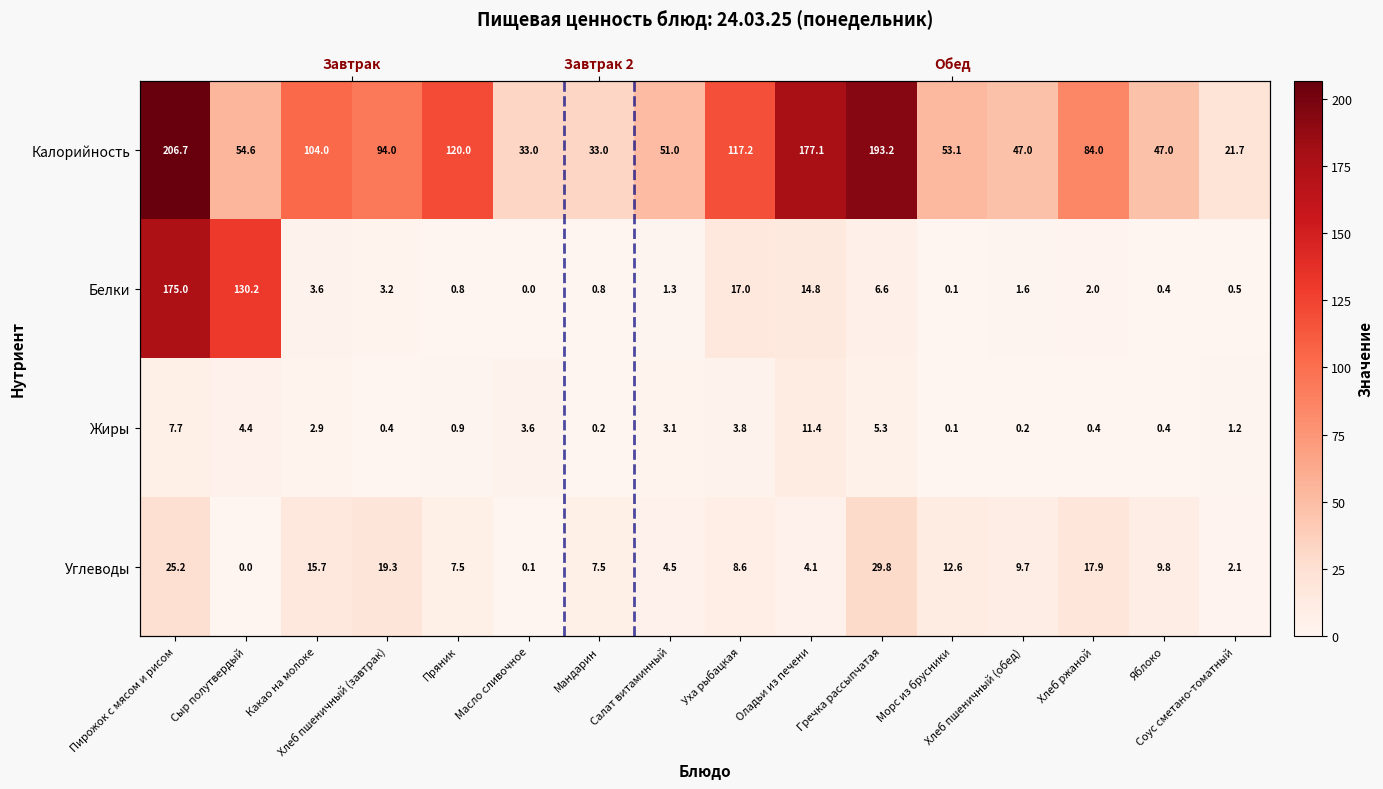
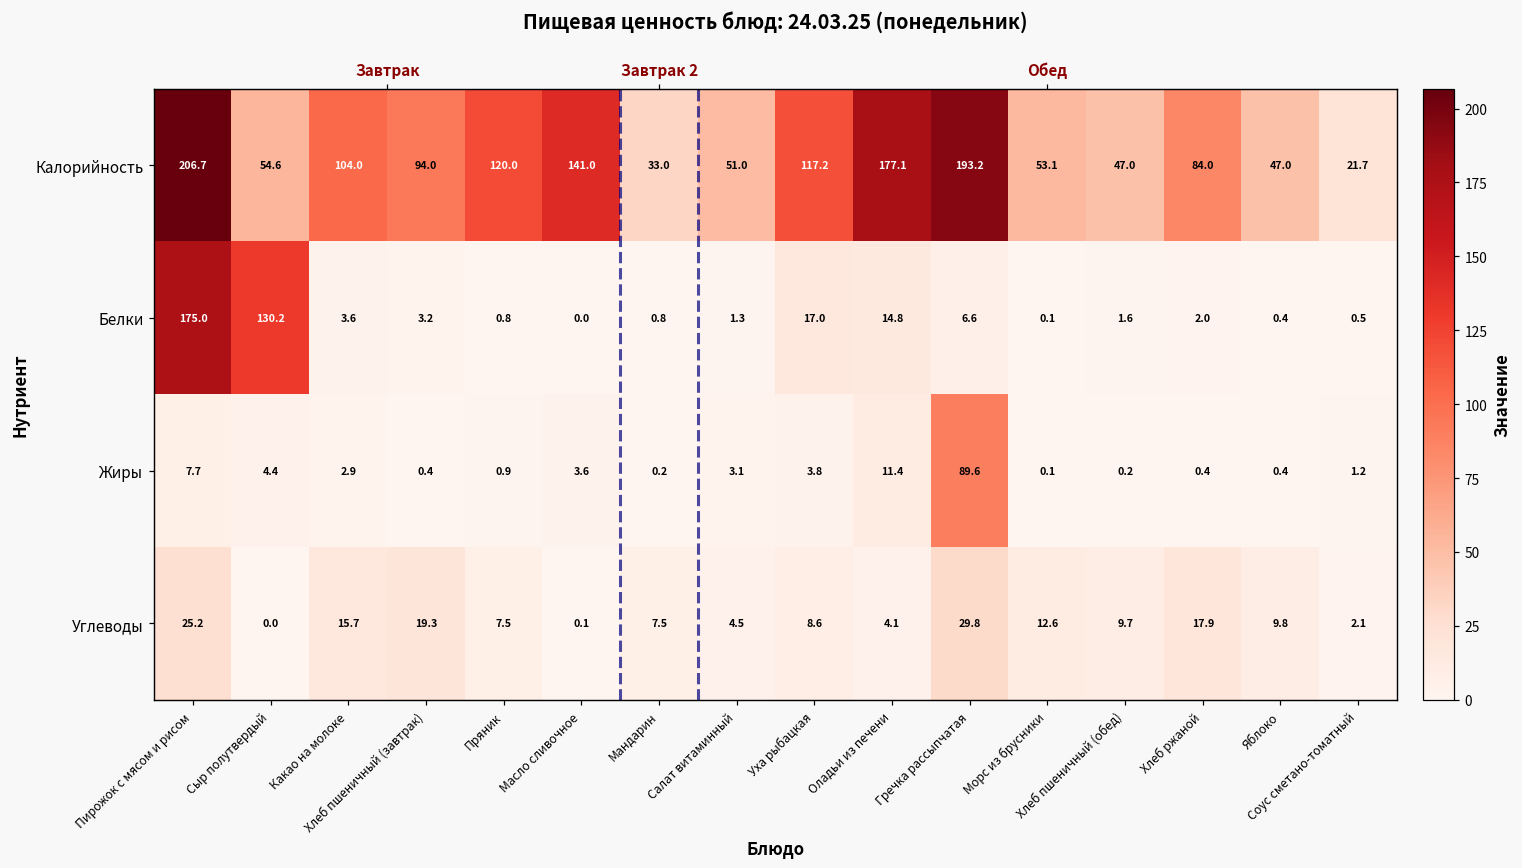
  {
    "Калорийность": {
      "Пирожок с мясом и рисом": 206.7,
      "Сыр полутвердый": 54.6,
      "Какао на молоке": 104.0,
      "Хлеб пшеничный (завтрак)": 94.0,
      "Пряник": 120.0,
-     "Масло сливочное": 33.0,
+     "Масло сливочное": 141.0,
      "Мандарин": 33.0,
      "Салат витаминный": 51.0,
      "Уха рыбацкая": 117.2,
      "Оладьи из печени": 177.1,
      "Гречка рассыпчатая": 193.2,
      "Морс из брусники": 53.1,
      "Хлеб пшеничный (обед)": 47.0,
      "Хлеб ржаной": 84.0,
      "Яблоко": 47.0,
      "Соус сметано-томатный": 21.7
    },
    "Белки": {
      "Пирожок с мясом и рисом": 175.0,
      "Сыр полутвердый": 130.2,
      "Какао на молоке": 3.6,
      "Хлеб пшеничный (завтрак)": 3.2,
      "Пряник": 0.8,
      "Масло сливочное": 0.0,
      "Мандарин": 0.8,
      "Салат витаминный": 1.3,
      "Уха рыбацкая": 17.0,
      "Оладьи из печени": 14.8,
      "Гречка рассыпчатая": 6.6,
      "Морс из брусники": 0.1,
      "Хлеб пшеничный (обед)": 1.6,
      "Хлеб ржаной": 2.0,
      "Яблоко": 0.4,
      "Соус сметано-томатный": 0.5
    },
    "Жиры": {
      "Пирожок с мясом и рисом": 7.7,
      "Сыр полутвердый": 4.4,
      "Какао на молоке": 2.9,
      "Хлеб пшеничный (завтрак)": 0.4,
      "Пряник": 0.9,
      "Масло сливочное": 3.6,
      "Мандарин": 0.2,
      "Салат витаминный": 3.1,
      "Уха рыбацкая": 3.8,
      "Оладьи из печени": 11.4,
-     "Гречка рассыпчатая": 5.3,
+     "Гречка рассыпчатая": 89.6,
      "Морс из брусники": 0.1,
      "Хлеб пшеничный (обед)": 0.2,
      "Хлеб ржаной": 0.4,
      "Яблоко": 0.4,
      "Соус сметано-томатный": 1.2
    },
    "Углеводы": {
      "Пирожок с мясом и рисом": 25.2,
      "Сыр полутвердый": 0.0,
      "Какао на молоке": 15.7,
      "Хлеб пшеничный (завтрак)": 19.3,
      "Пряник": 7.5,
      "Масло сливочное": 0.1,
      "Мандарин": 7.5,
      "Салат витаминный": 4.5,
      "Уха рыбацкая": 8.6,
      "Оладьи из печени": 4.1,
      "Гречка рассыпчатая": 29.8,
      "Морс из брусники": 12.6,
      "Хлеб пшеничный (обед)": 9.7,
      "Хлеб ржаной": 17.9,
      "Яблоко": 9.8,
      "Соус сметано-томатный": 2.1
    }
  }
